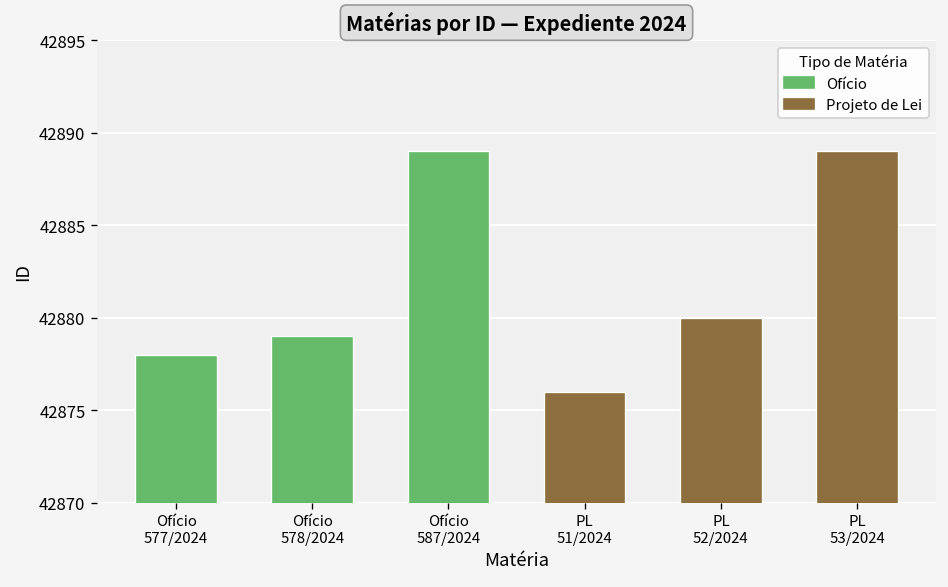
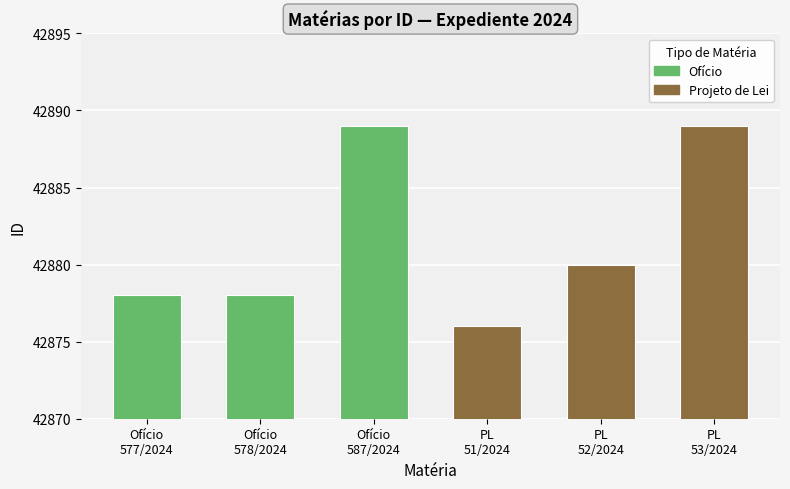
  {
    "Ofício": {
      "Ofício 577/2024": 42878,
-     "Ofício 578/2024": 42879,
+     "Ofício 578/2024": 42878,
      "Ofício 587/2024": 42889
    },
    "Projeto de Lei": {
      "PL 51/2024": 42876,
      "PL 52/2024": 42880,
      "PL 53/2024": 42889
    }
  }
